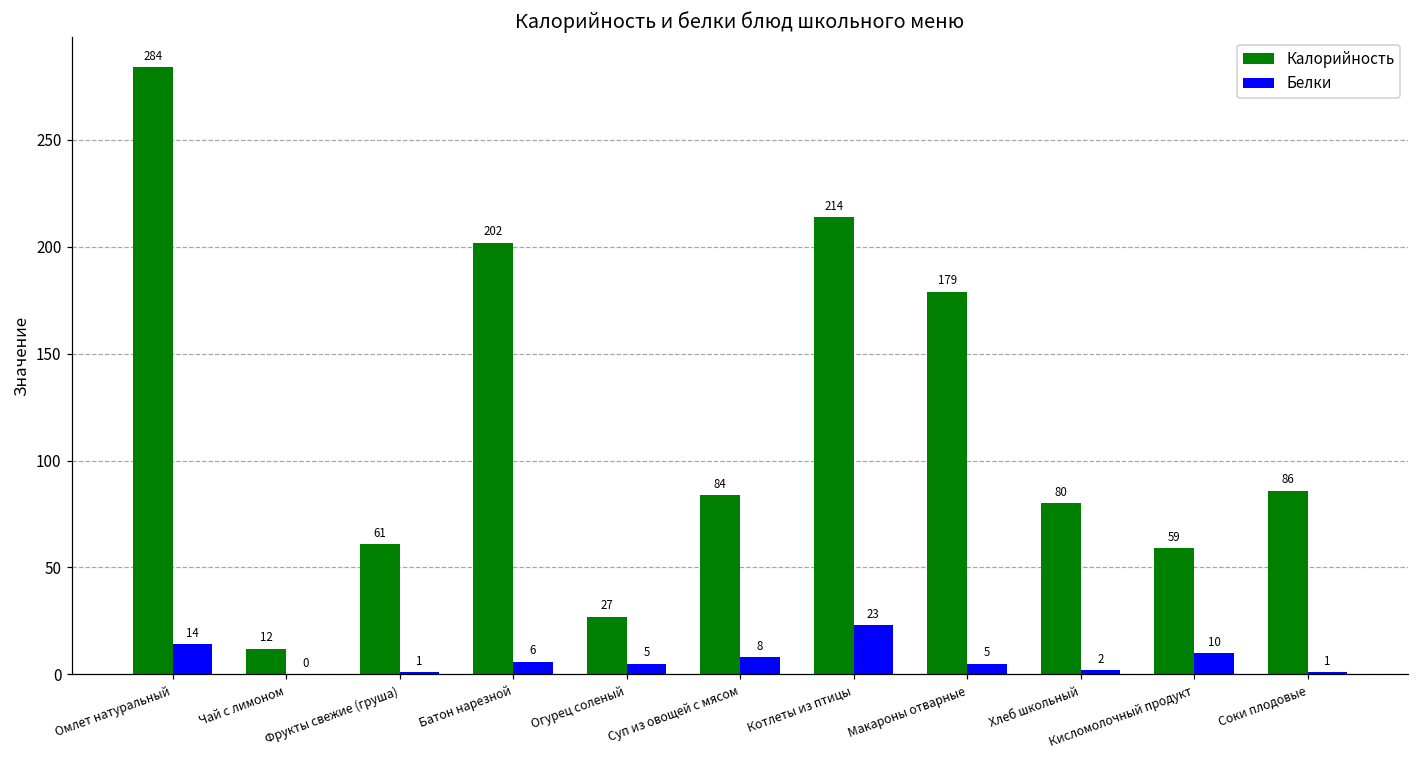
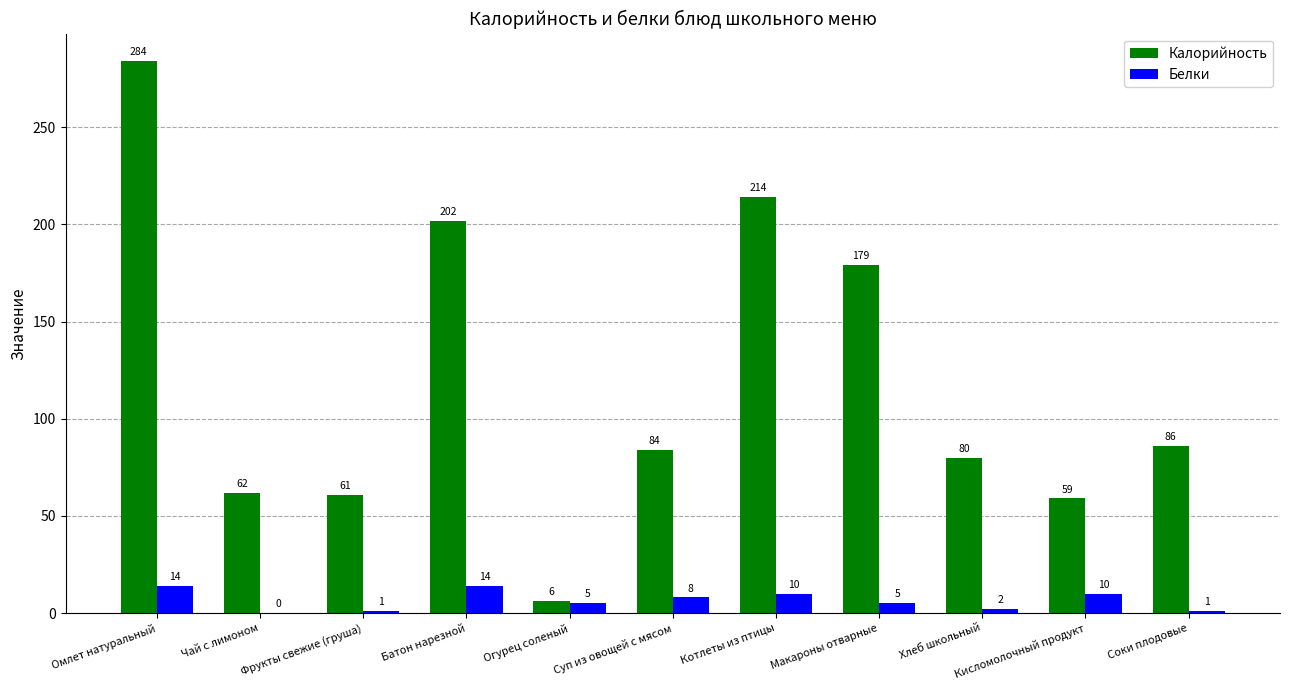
  {
    "Калорийность": {
      "Омлет натуральный": 284,
-     "Чай с лимоном": 12,
+     "Чай с лимоном": 62,
      "Фрукты свежие (груша)": 61,
      "Батон нарезной": 202,
-     "Огурец соленый": 27,
+     "Огурец соленый": 6,
      "Суп из овощей с мясом": 84,
      "Котлеты из птицы": 214,
      "Макароны отварные": 179,
      "Хлеб школьный": 80,
      "Кисломолочный продукт": 59,
      "Соки плодовые": 86
    },
    "Белки": {
      "Омлет натуральный": 14,
      "Чай с лимоном": 0,
      "Фрукты свежие (груша)": 1,
-     "Батон нарезной": 6,
+     "Батон нарезной": 14,
      "Огурец соленый": 5,
      "Суп из овощей с мясом": 8,
-     "Котлеты из птицы": 23,
+     "Котлеты из птицы": 10,
      "Макароны отварные": 5,
      "Хлеб школьный": 2,
      "Кисломолочный продукт": 10,
      "Соки плодовые": 1
    }
  }
